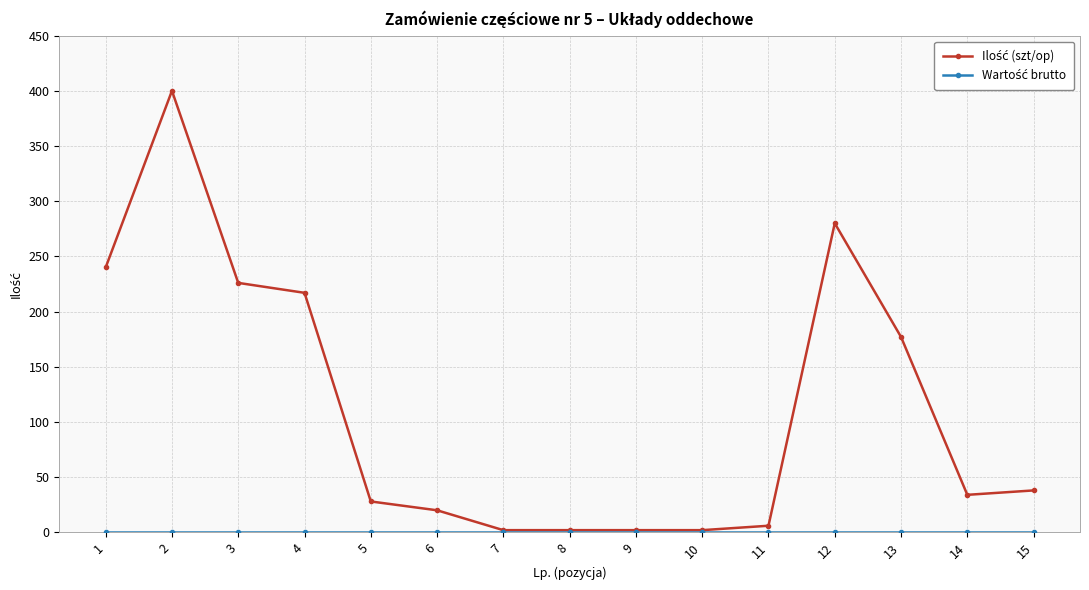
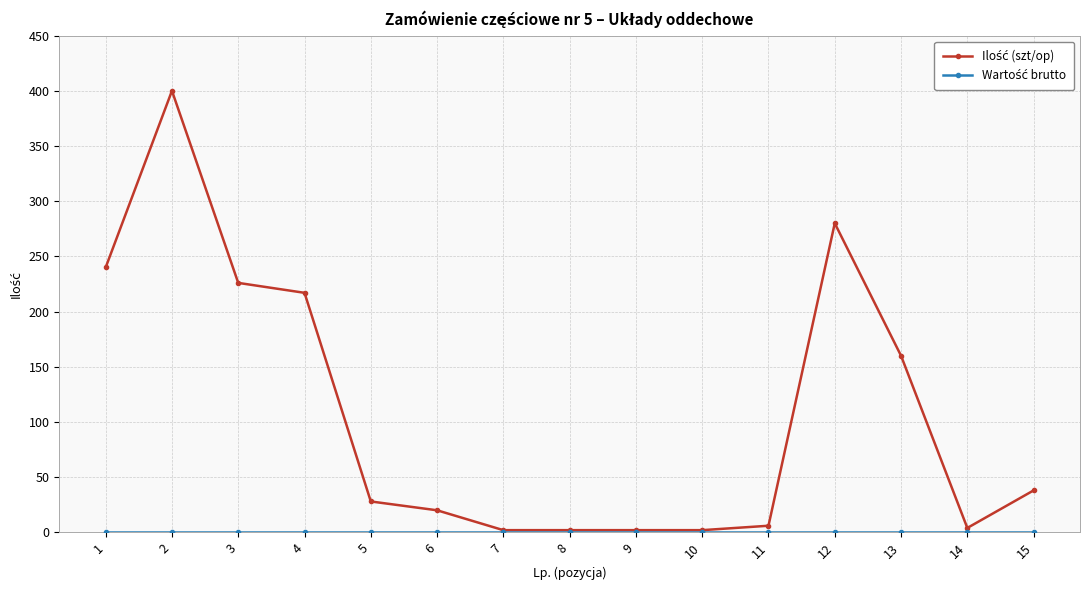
  {
    "Ilość (szt/op)": {
      "1": 240,
      "2": 400,
      "3": 226,
      "4": 217,
      "5": 28,
      "6": 20,
      "11": 6,
      "12": 280,
-     "13": 177,
-     "14": 34,
+     "13": 160,
+     "14": 4,
      "15": 38
    },
    "Wartość brutto": {
      "1": 0,
      "2": 0,
      "3": 0,
      "4": 0,
      "5": 0,
      "6": 0,
      "11": 0,
      "12": 0,
      "13": 0,
      "14": 0,
      "15": 0
    }
  }
